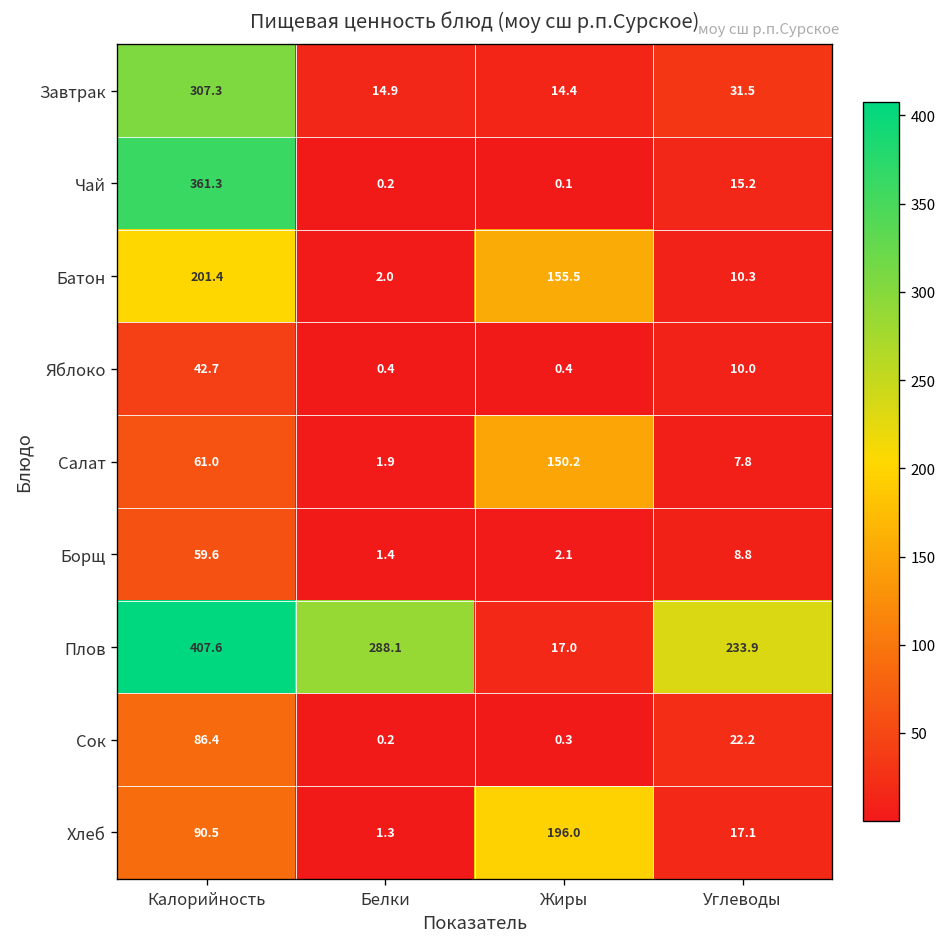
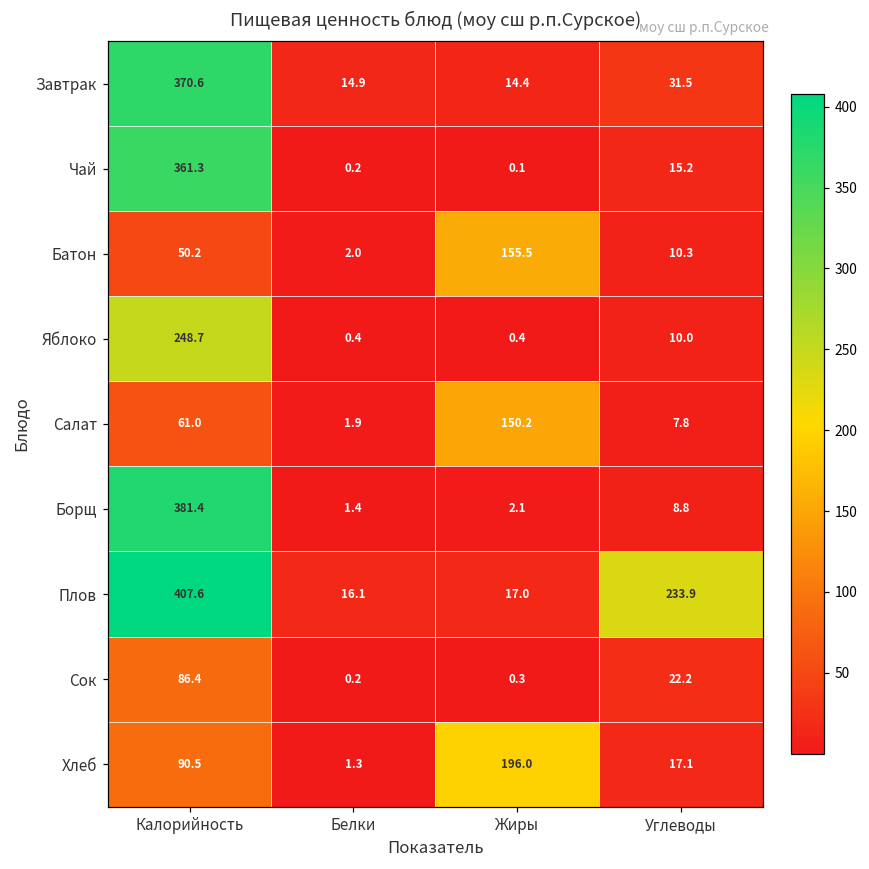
  {
    "Завтрак": {
-     "Калорийность": 307.3,
+     "Калорийность": 370.6,
      "Белки": 14.9,
      "Жиры": 14.4,
      "Углеводы": 31.5
    },
    "Чай": {
      "Калорийность": 361.3,
      "Белки": 0.2,
      "Жиры": 0.1,
      "Углеводы": 15.2
    },
    "Батон": {
-     "Калорийность": 201.4,
+     "Калорийность": 50.2,
      "Белки": 2.0,
      "Жиры": 155.5,
      "Углеводы": 10.3
    },
    "Яблоко": {
-     "Калорийность": 42.7,
+     "Калорийность": 248.7,
      "Белки": 0.4,
      "Жиры": 0.4,
      "Углеводы": 10.0
    },
    "Салат": {
      "Калорийность": 61.0,
      "Белки": 1.9,
      "Жиры": 150.2,
      "Углеводы": 7.8
    },
    "Борщ": {
-     "Калорийность": 59.6,
+     "Калорийность": 381.4,
      "Белки": 1.4,
      "Жиры": 2.1,
      "Углеводы": 8.8
    },
    "Плов": {
      "Калорийность": 407.6,
-     "Белки": 288.1,
+     "Белки": 16.1,
      "Жиры": 17.0,
      "Углеводы": 233.9
    },
    "Сок": {
      "Калорийность": 86.4,
      "Белки": 0.2,
      "Жиры": 0.3,
      "Углеводы": 22.2
    },
    "Хлеб": {
      "Калорийность": 90.5,
      "Белки": 1.3,
      "Жиры": 196.0,
      "Углеводы": 17.1
    }
  }
